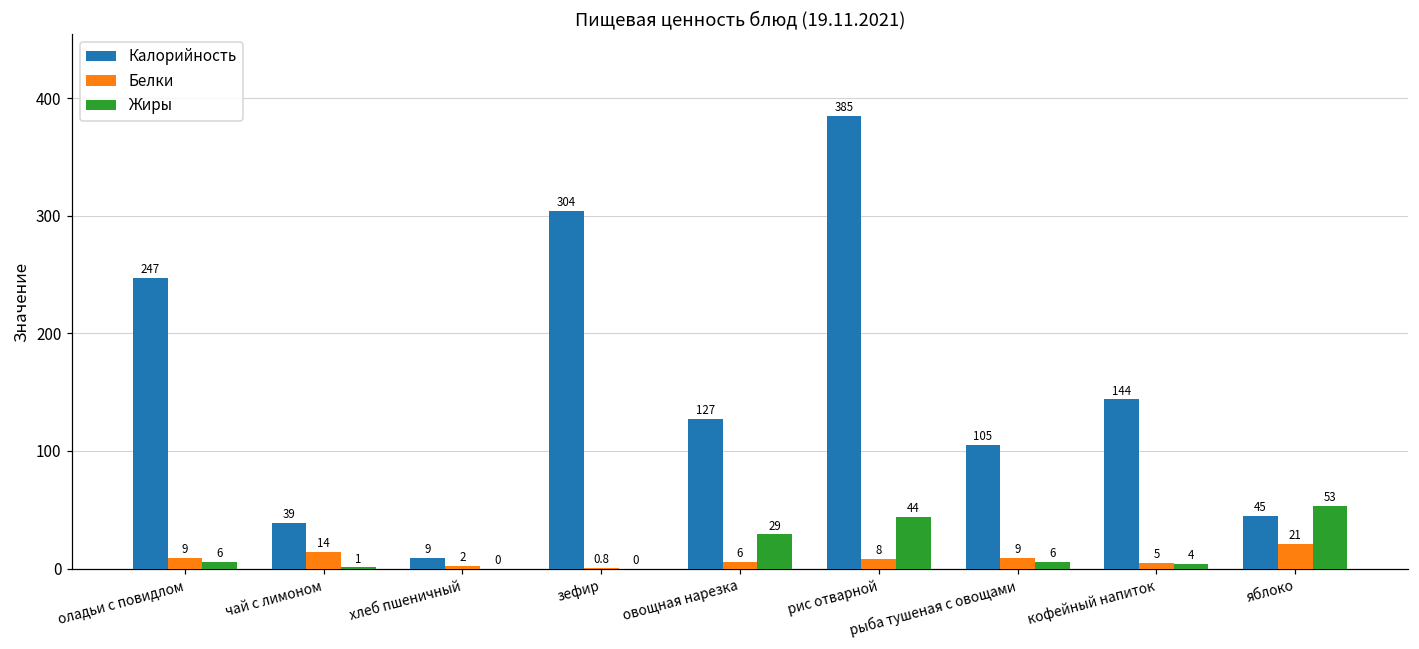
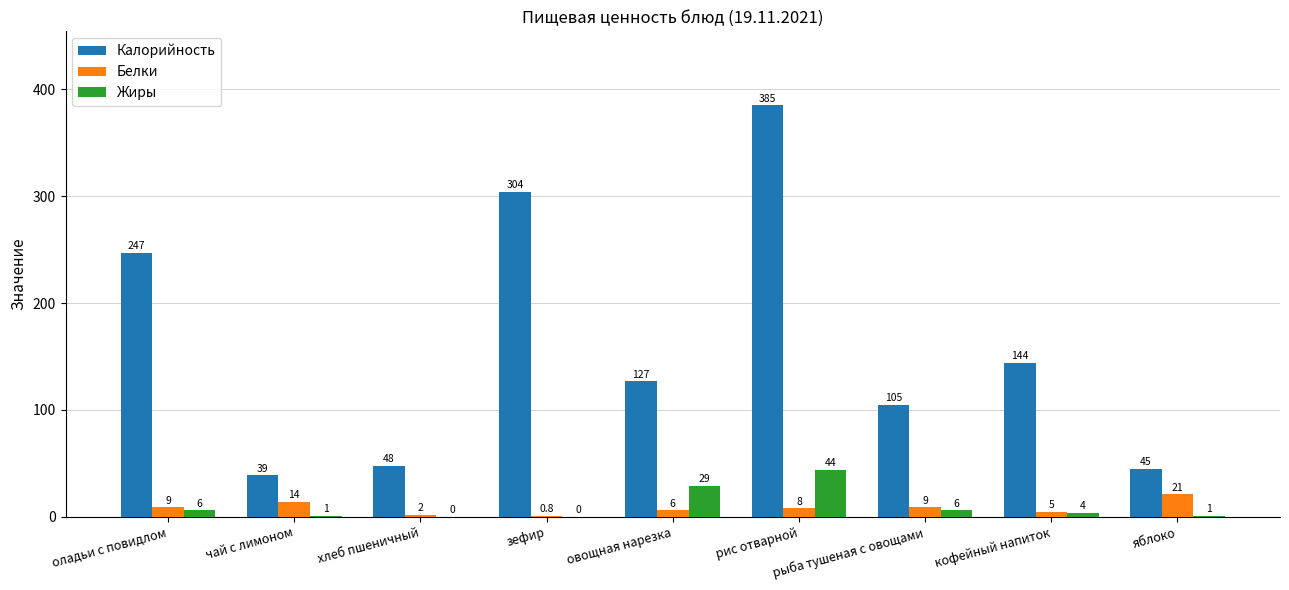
  {
    "Калорийность": {
      "оладьи с повидлом": 247,
      "чай с лимоном": 39,
-     "хлеб пшеничный": 9,
+     "хлеб пшеничный": 48,
      "зефир": 304,
      "овощная нарезка": 127,
      "рис отварной": 385,
      "рыба тушеная с овощами": 105,
      "кофейный напиток": 144,
      "яблоко": 45
    },
    "Белки": {
      "оладьи с повидлом": 9,
      "чай с лимоном": 14,
      "хлеб пшеничный": 2,
      "зефир": 0.8,
      "овощная нарезка": 6,
      "рис отварной": 8,
      "рыба тушеная с овощами": 9,
      "кофейный напиток": 5,
      "яблоко": 21
    },
    "Жиры": {
      "оладьи с повидлом": 6,
      "чай с лимоном": 1,
      "хлеб пшеничный": 0,
      "зефир": 0,
      "овощная нарезка": 29,
      "рис отварной": 44,
      "рыба тушеная с овощами": 6,
      "кофейный напиток": 4,
-     "яблоко": 53
+     "яблоко": 1
    }
  }
